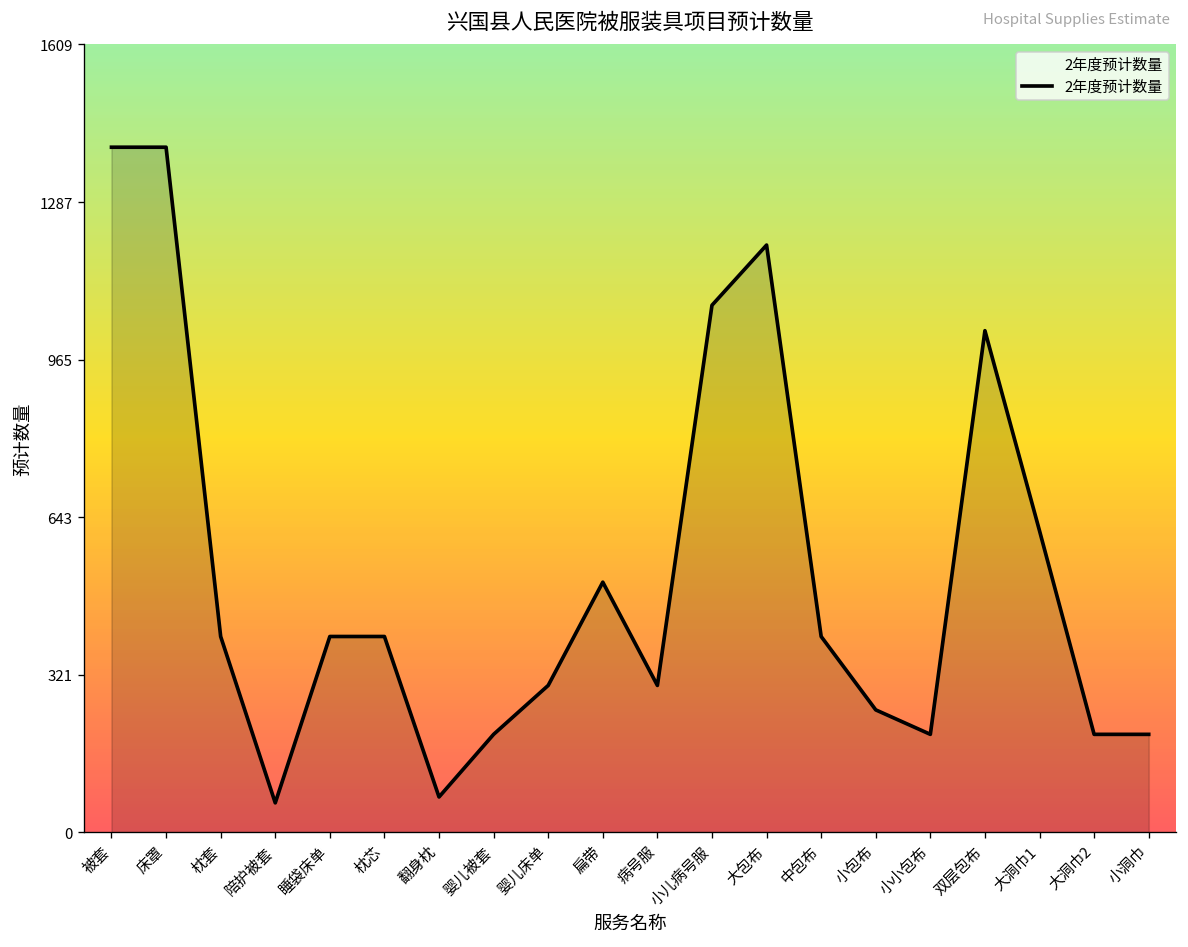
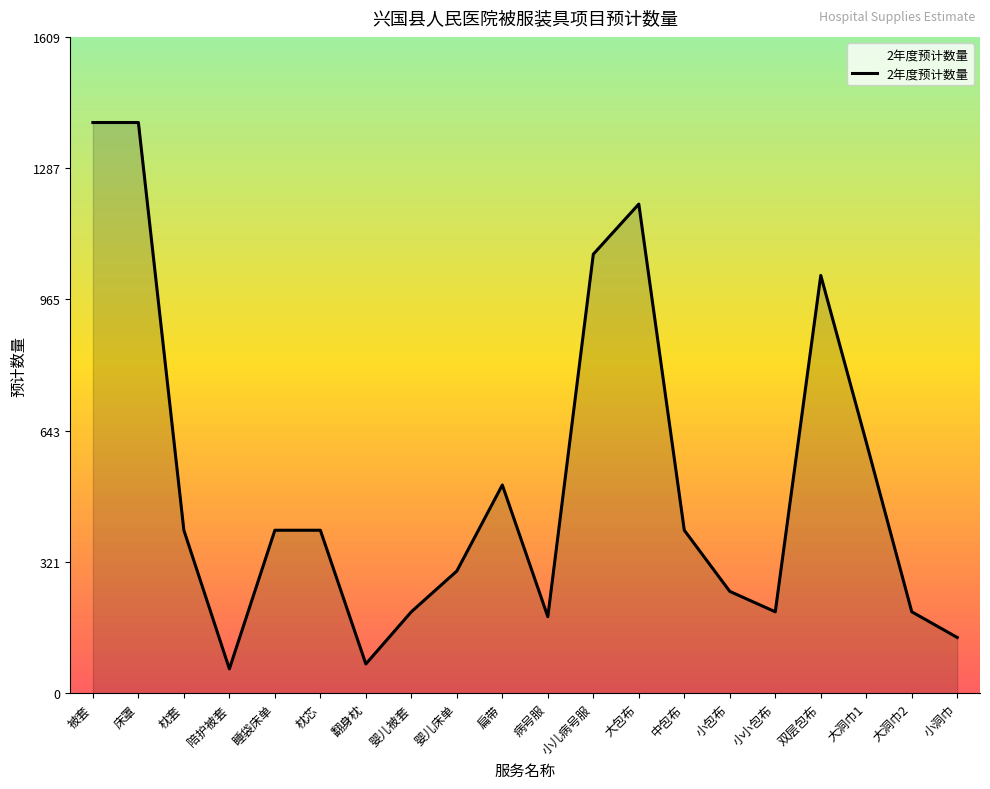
  {
    "被套": 1400,
    "床罩": 1400,
    "枕套": 400,
    "陪护被套": 60,
    "睡袋床单": 400,
    "枕芯": 400,
    "翻身枕": 70,
    "婴儿被套": 200,
    "婴儿床单": 300,
    "扁带": 510,
-   "病号服": 300,
+   "病号服": 190,
    "小儿病号服": 1080,
    "大包布": 1200,
    "中包布": 400,
    "小包布": 250,
    "小小包布": 200,
    "双层包布": 1020,
    "大洞巾1": 620,
    "大洞巾2": 200,
-   "小洞巾": 200
+   "小洞巾": 140
  }
